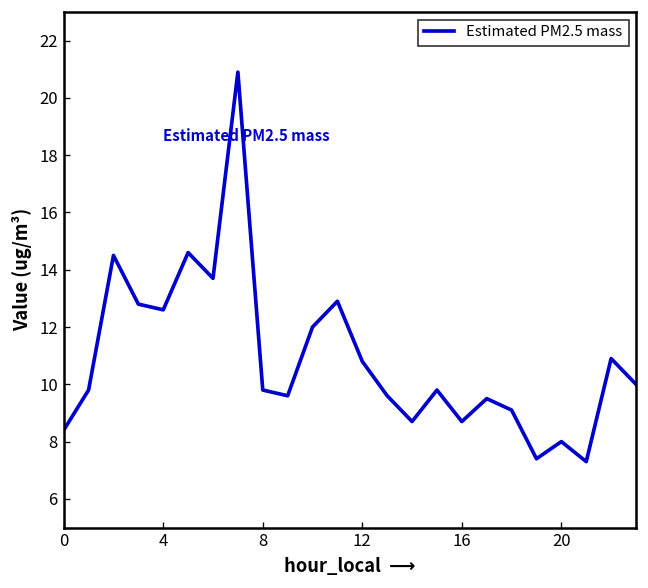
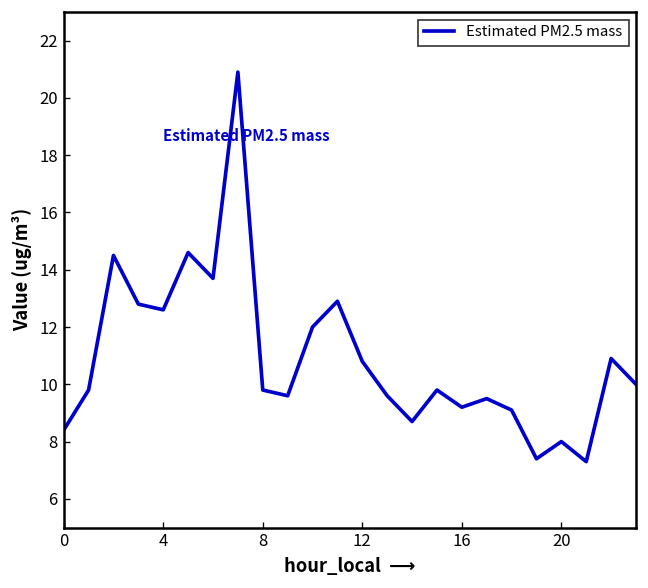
  {
    "0": 8.4,
    "4": 12.6,
    "8": 9.8,
    "12": 10.8,
-   "16": 8.7,
+   "16": 9.2,
    "20": 8.0
  }
